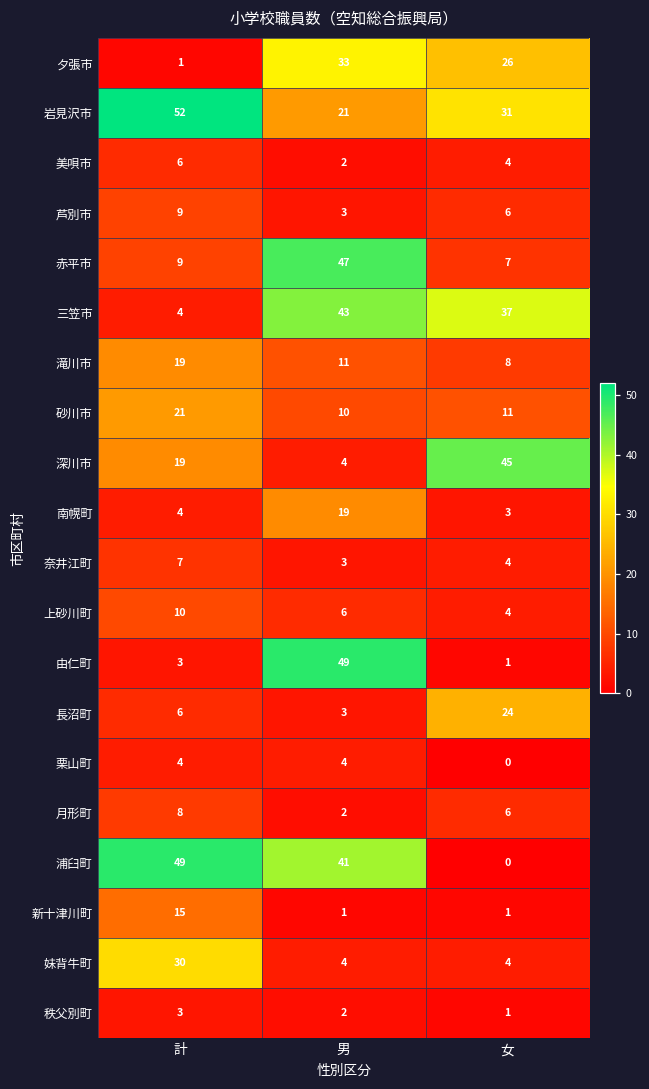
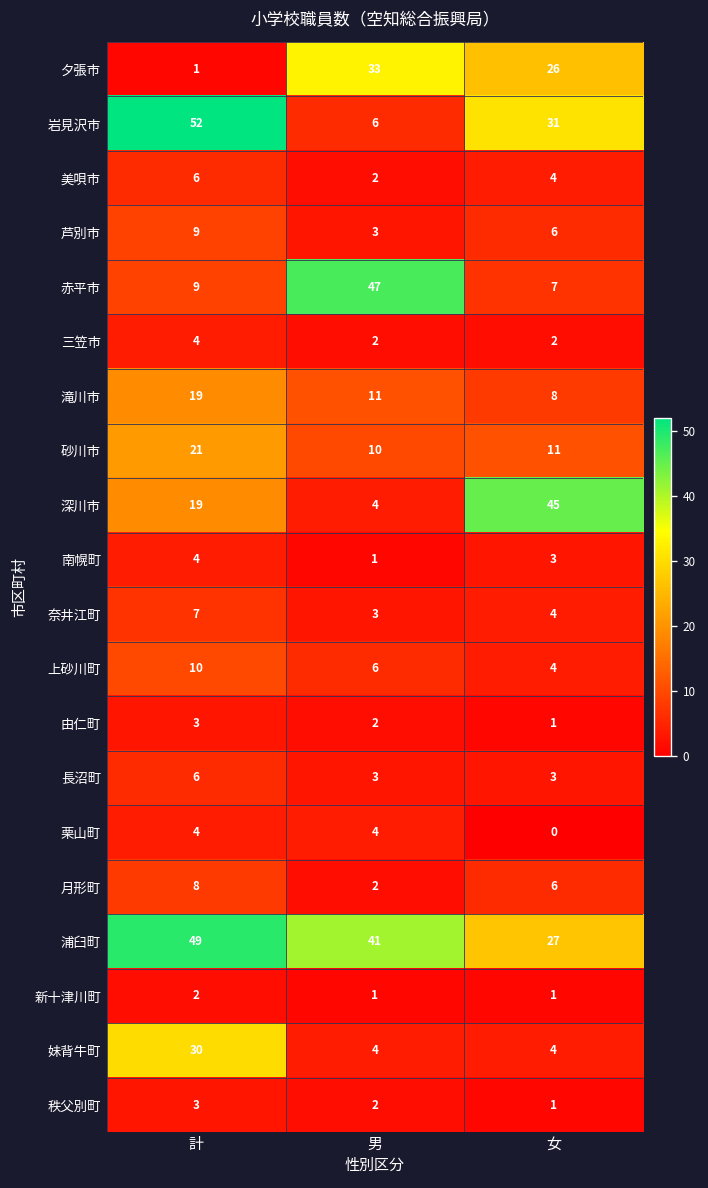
  {
    "夕張市": {
      "計": 1,
      "男": 33,
      "女": 26
    },
    "岩見沢市": {
      "計": 52,
-     "男": 21,
+     "男": 6,
      "女": 31
    },
    "美唄市": {
      "計": 6,
      "男": 2,
      "女": 4
    },
    "芦別市": {
      "計": 9,
      "男": 3,
      "女": 6
    },
    "赤平市": {
      "計": 9,
      "男": 47,
      "女": 7
    },
    "三笠市": {
      "計": 4,
-     "男": 43,
-     "女": 37
+     "男": 2,
+     "女": 2
    },
    "滝川市": {
      "計": 19,
      "男": 11,
      "女": 8
    },
    "砂川市": {
      "計": 21,
      "男": 10,
      "女": 11
    },
    "深川市": {
      "計": 19,
      "男": 4,
      "女": 45
    },
    "南幌町": {
      "計": 4,
-     "男": 19,
+     "男": 1,
      "女": 3
    },
    "奈井江町": {
      "計": 7,
      "男": 3,
      "女": 4
    },
    "上砂川町": {
      "計": 10,
      "男": 6,
      "女": 4
    },
    "由仁町": {
      "計": 3,
-     "男": 49,
+     "男": 2,
      "女": 1
    },
    "長沼町": {
      "計": 6,
      "男": 3,
-     "女": 24
+     "女": 3
    },
    "栗山町": {
      "計": 4,
      "男": 4,
      "女": 0
    },
    "月形町": {
      "計": 8,
      "男": 2,
      "女": 6
    },
    "浦臼町": {
      "計": 49,
      "男": 41,
-     "女": 0
+     "女": 27
    },
    "新十津川町": {
-     "計": 15,
+     "計": 2,
      "男": 1,
      "女": 1
    },
    "妹背牛町": {
      "計": 30,
      "男": 4,
      "女": 4
    },
    "秩父別町": {
      "計": 3,
      "男": 2,
      "女": 1
    }
  }
